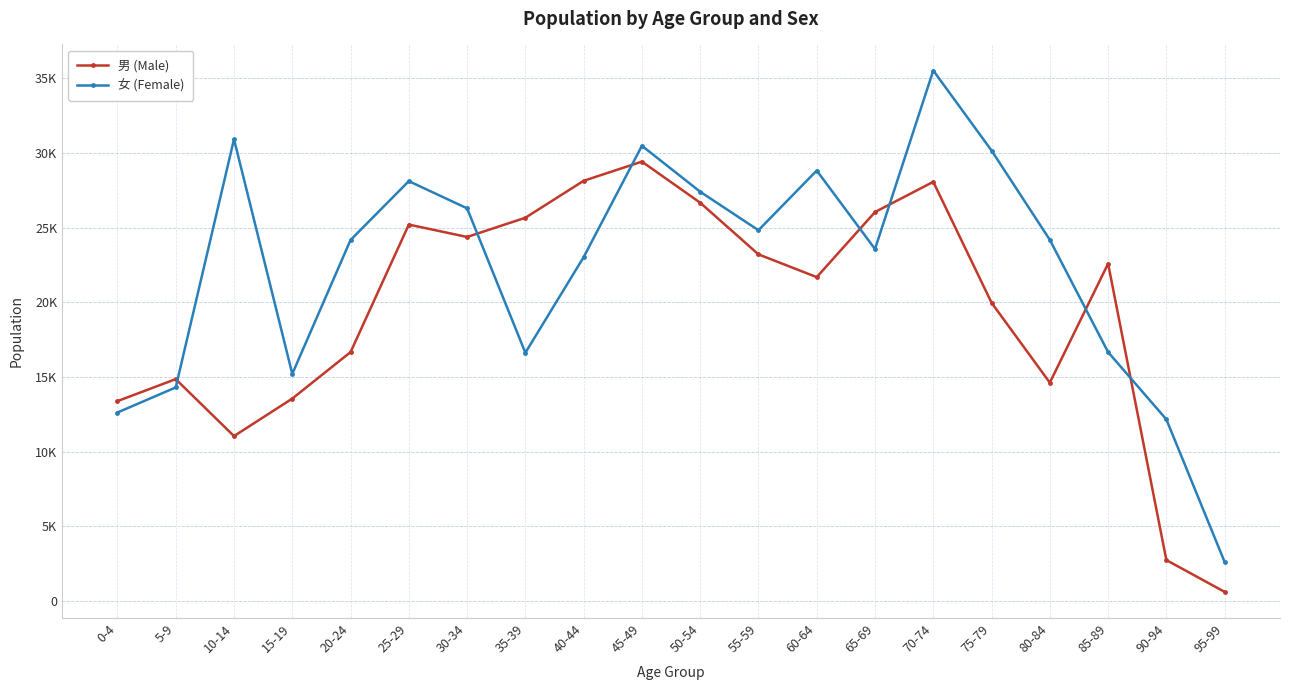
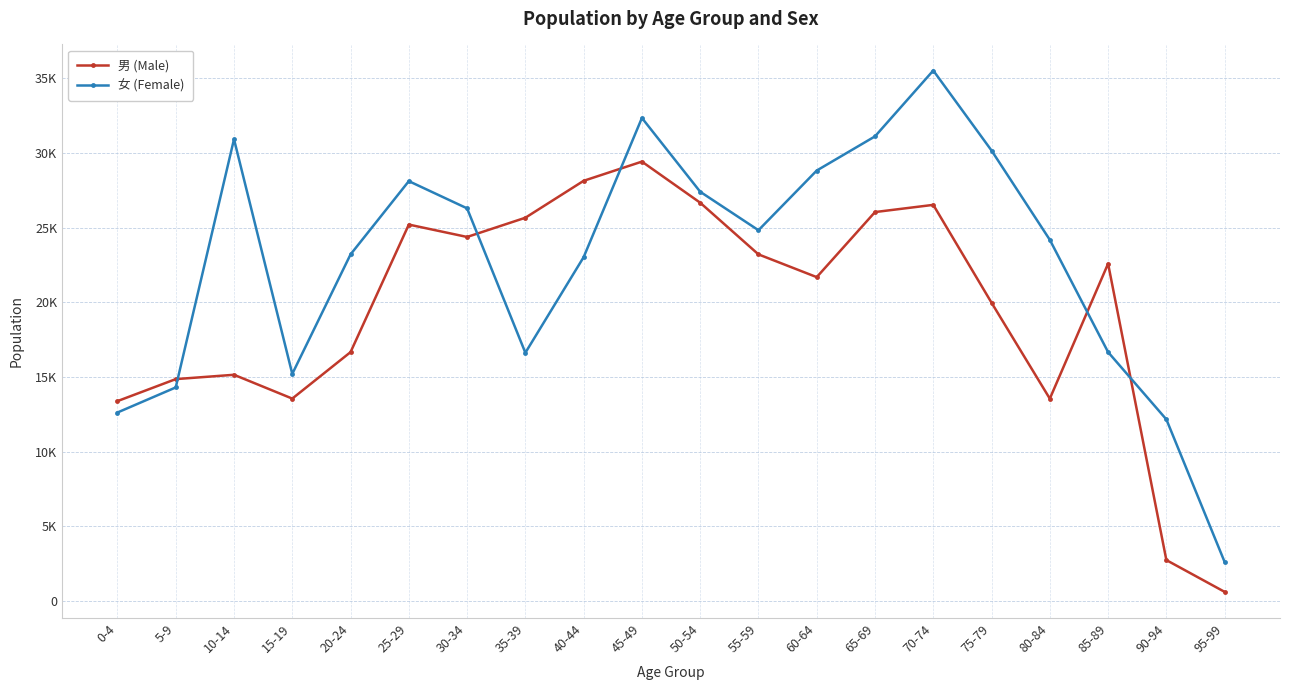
  {
    "男 (Male)": {
      "0-4": 13400,
      "5-9": 14900,
-     "10-14": 11000,
+     "10-14": 15200,
      "15-19": 13600,
      "20-24": 16700,
      "25-29": 25200,
      "30-34": 24400,
      "35-39": 25700,
      "40-44": 28100,
      "45-49": 29400,
      "50-54": 26700,
      "55-59": 23200,
      "60-64": 21700,
      "65-69": 26000,
-     "70-74": 28100,
+     "70-74": 26500,
      "75-79": 20000,
-     "80-84": 14600,
+     "80-84": 13600,
      "85-89": 22600,
      "90-94": 2700,
      "95-99": 600
    },
    "女 (Female)": {
      "0-4": 12600,
      "5-9": 14300,
      "10-14": 30900,
      "15-19": 15200,
-     "20-24": 24200,
+     "20-24": 23200,
      "25-29": 28100,
      "30-34": 26300,
      "35-39": 16600,
      "40-44": 23000,
-     "45-49": 30500,
+     "45-49": 32300,
      "50-54": 27400,
      "55-59": 24800,
      "60-64": 28800,
-     "65-69": 23600,
+     "65-69": 31100,
      "70-74": 35500,
      "75-79": 30200,
      "80-84": 24200,
      "85-89": 16700,
      "90-94": 12200,
      "95-99": 2600
    }
  }
